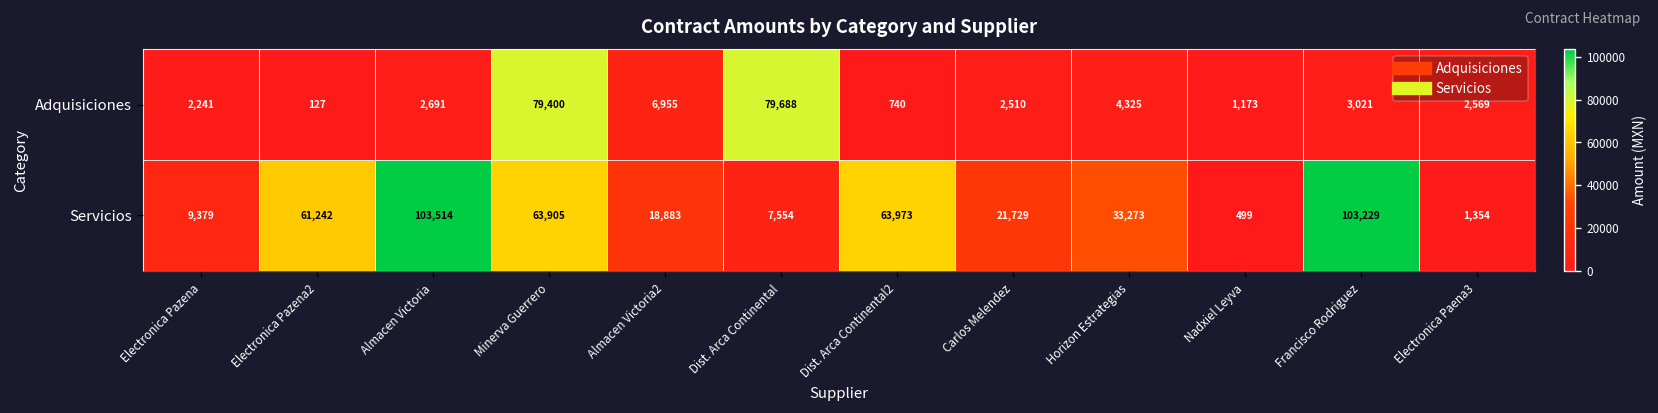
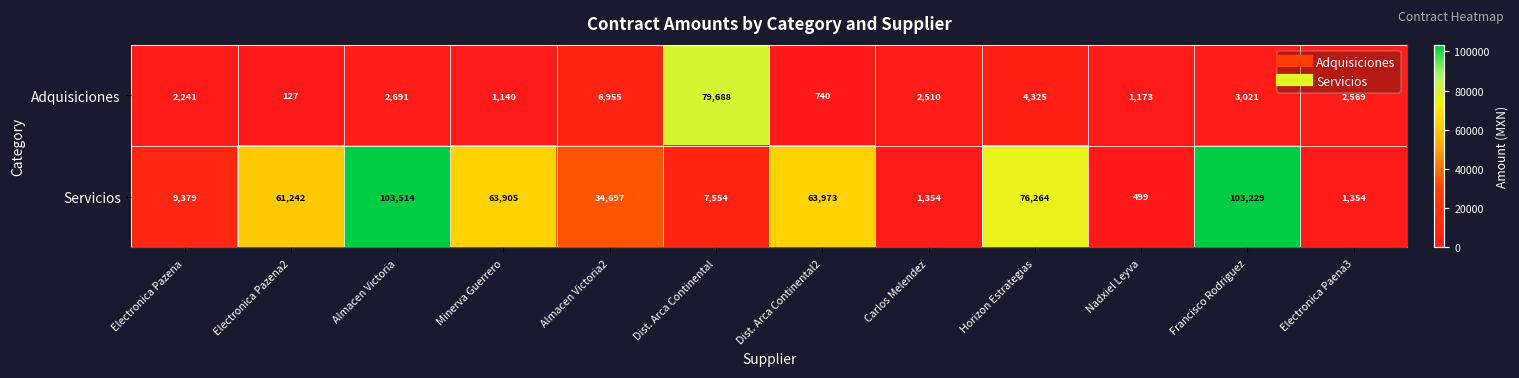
  {
    "Adquisiciones": {
      "Electronica Pazena": "2,241",
      "Electronica Pazena2": "127",
      "Almacen Victoria": "2,691",
-     "Minerva Guerrero": "79,400",
+     "Minerva Guerrero": "1,140",
      "Almacen Victoria2": "6,955",
      "Dist. Arca Continental": "79,688",
      "Dist. Arca Continental2": "740",
      "Carlos Melendez": "2,510",
      "Horizon Estrategias": "4,325",
      "Nadxiel Leyva": "1,173",
      "Francisco Rodriguez": "3,021",
      "Electronica Paena3": "2,569"
    },
    "Servicios": {
      "Electronica Pazena": "9,379",
      "Electronica Pazena2": "61,242",
      "Almacen Victoria": "103,514",
      "Minerva Guerrero": "63,905",
-     "Almacen Victoria2": "18,883",
+     "Almacen Victoria2": "34,697",
      "Dist. Arca Continental": "7,554",
      "Dist. Arca Continental2": "63,973",
-     "Carlos Melendez": "21,729",
-     "Horizon Estrategias": "33,273",
+     "Carlos Melendez": "1,354",
+     "Horizon Estrategias": "76,264",
      "Nadxiel Leyva": "499",
      "Francisco Rodriguez": "103,229",
      "Electronica Paena3": "1,354"
    }
  }
